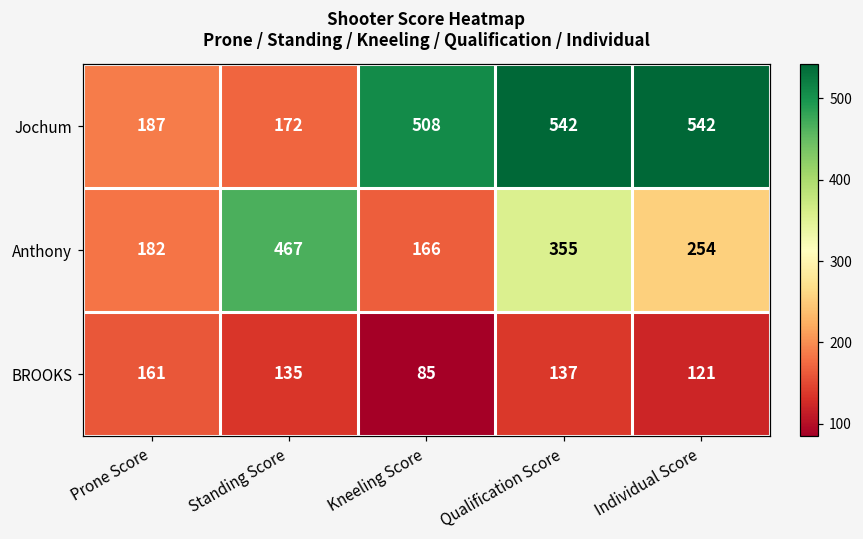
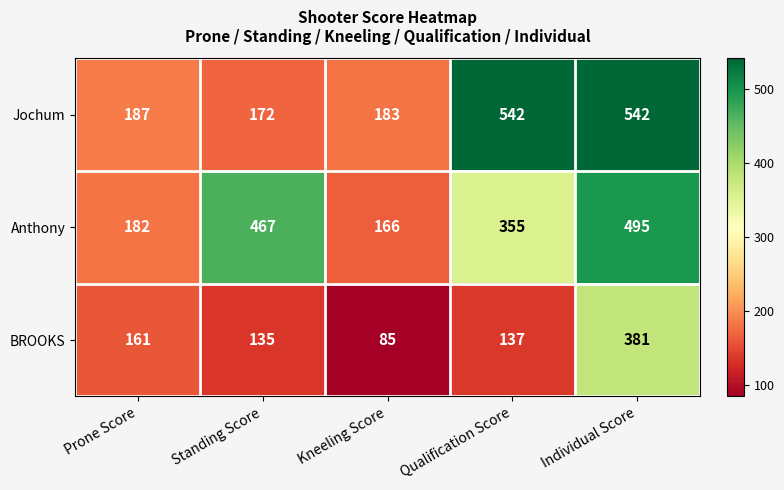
  {
    "Jochum": {
      "Prone Score": 187,
      "Standing Score": 172,
-     "Kneeling Score": 508,
+     "Kneeling Score": 183,
      "Qualification Score": 542,
      "Individual Score": 542
    },
    "Anthony": {
      "Prone Score": 182,
      "Standing Score": 467,
      "Kneeling Score": 166,
      "Qualification Score": 355,
-     "Individual Score": 254
+     "Individual Score": 495
    },
    "BROOKS": {
      "Prone Score": 161,
      "Standing Score": 135,
      "Kneeling Score": 85,
      "Qualification Score": 137,
-     "Individual Score": 121
+     "Individual Score": 381
    }
  }
